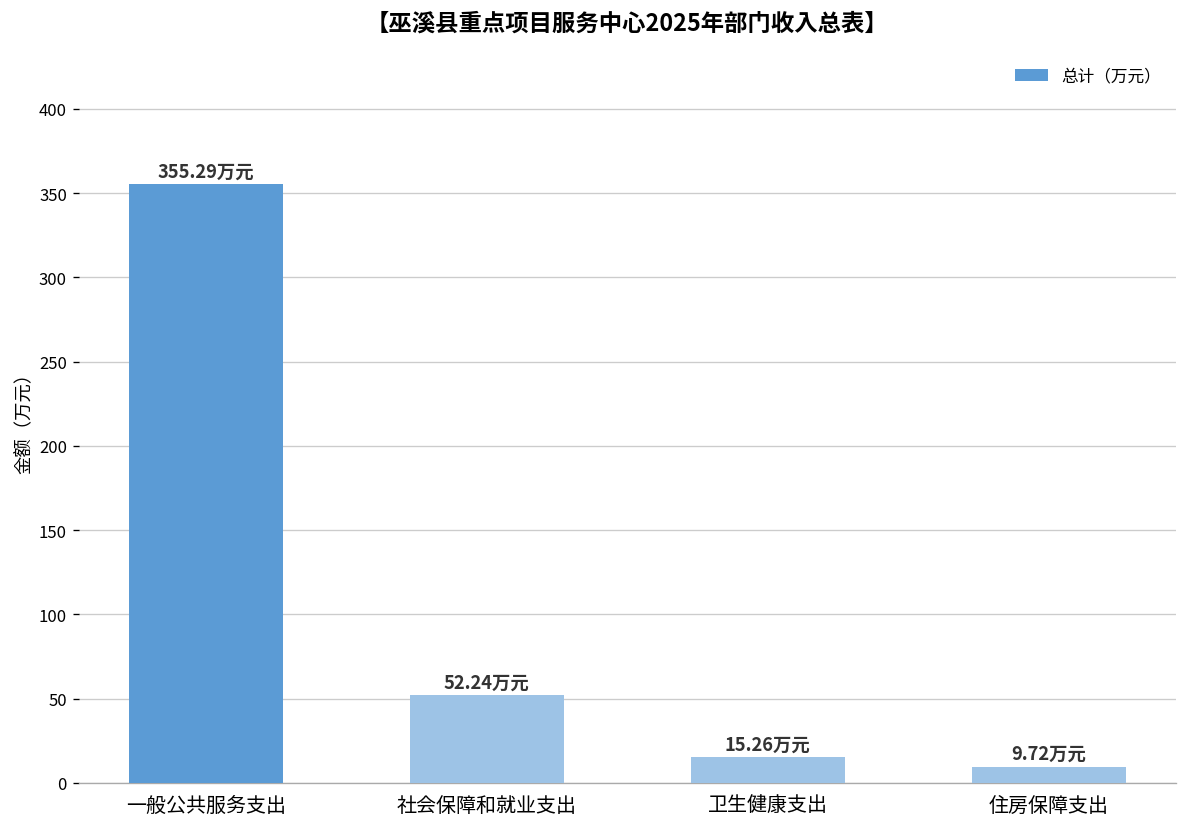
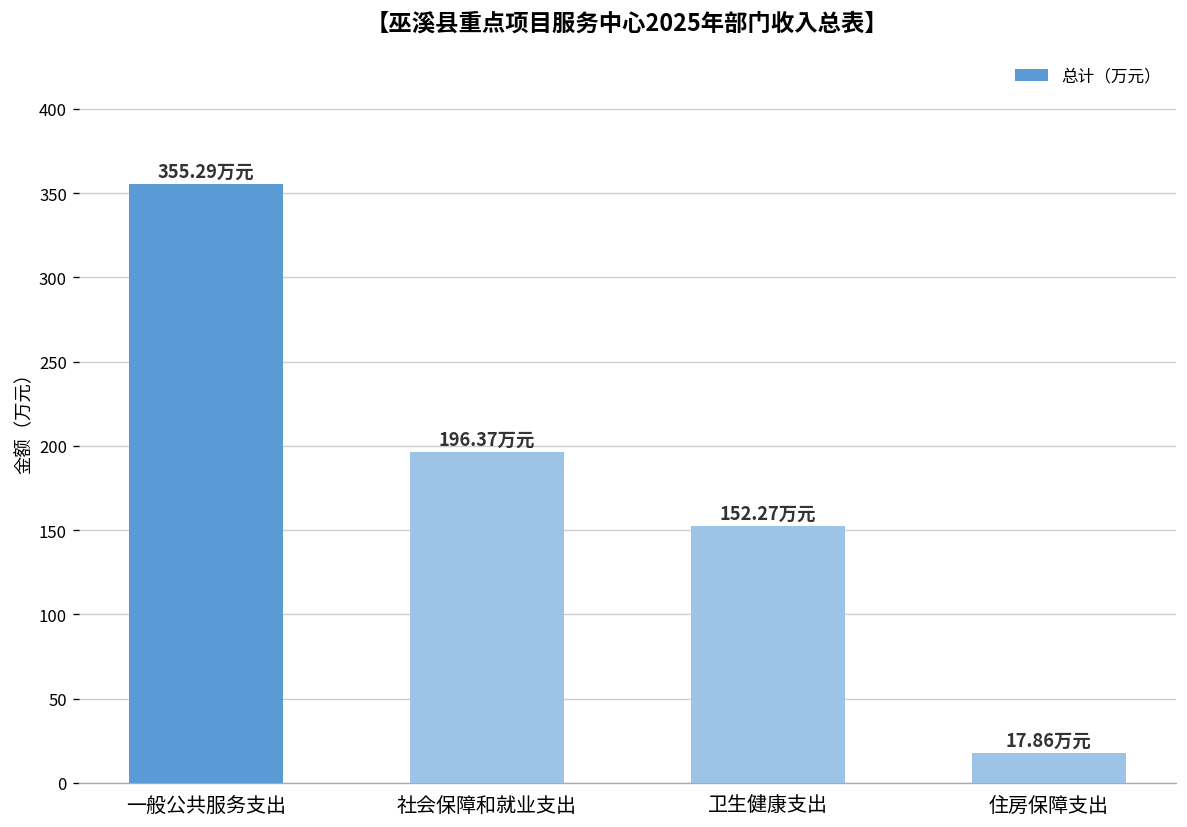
  {
    "一般公共服务支出": 355.29,
-   "社会保障和就业支出": 52.24,
-   "卫生健康支出": 15.26,
-   "住房保障支出": 9.72
+   "社会保障和就业支出": 196.37,
+   "卫生健康支出": 152.27,
+   "住房保障支出": 17.86
  }
